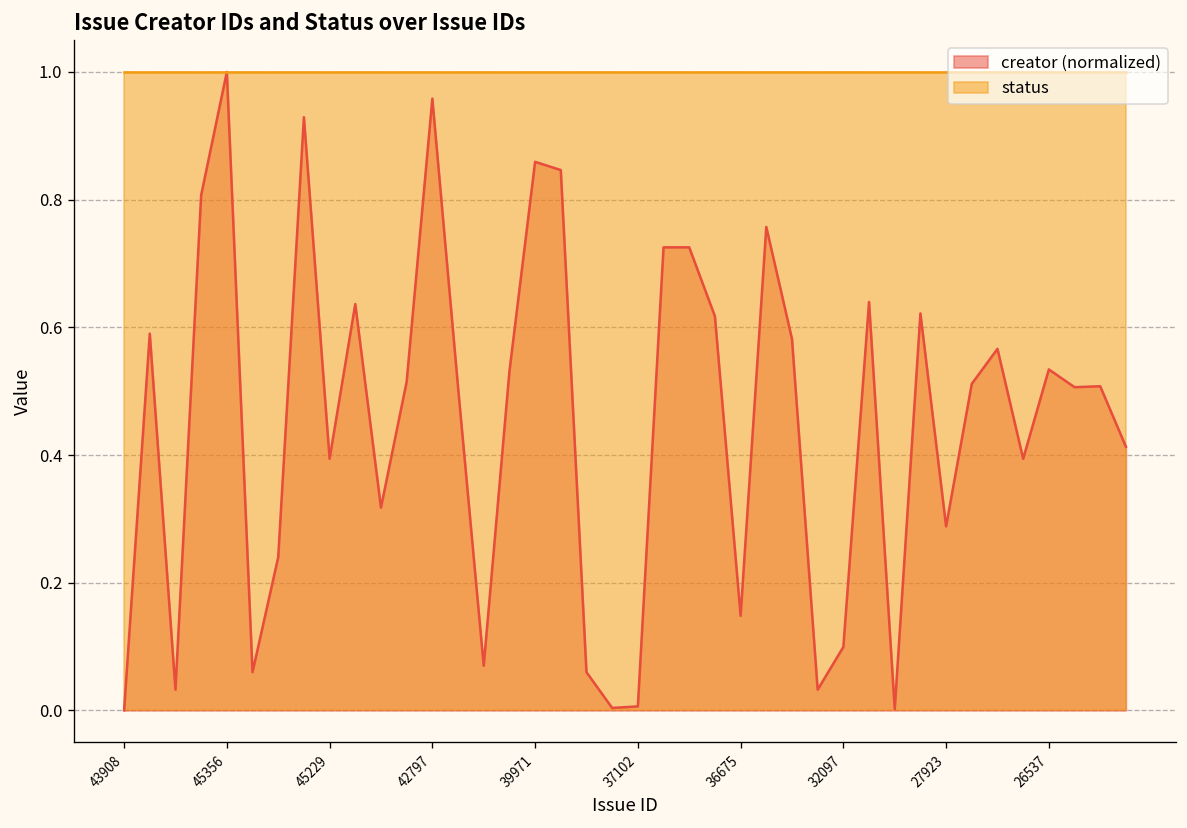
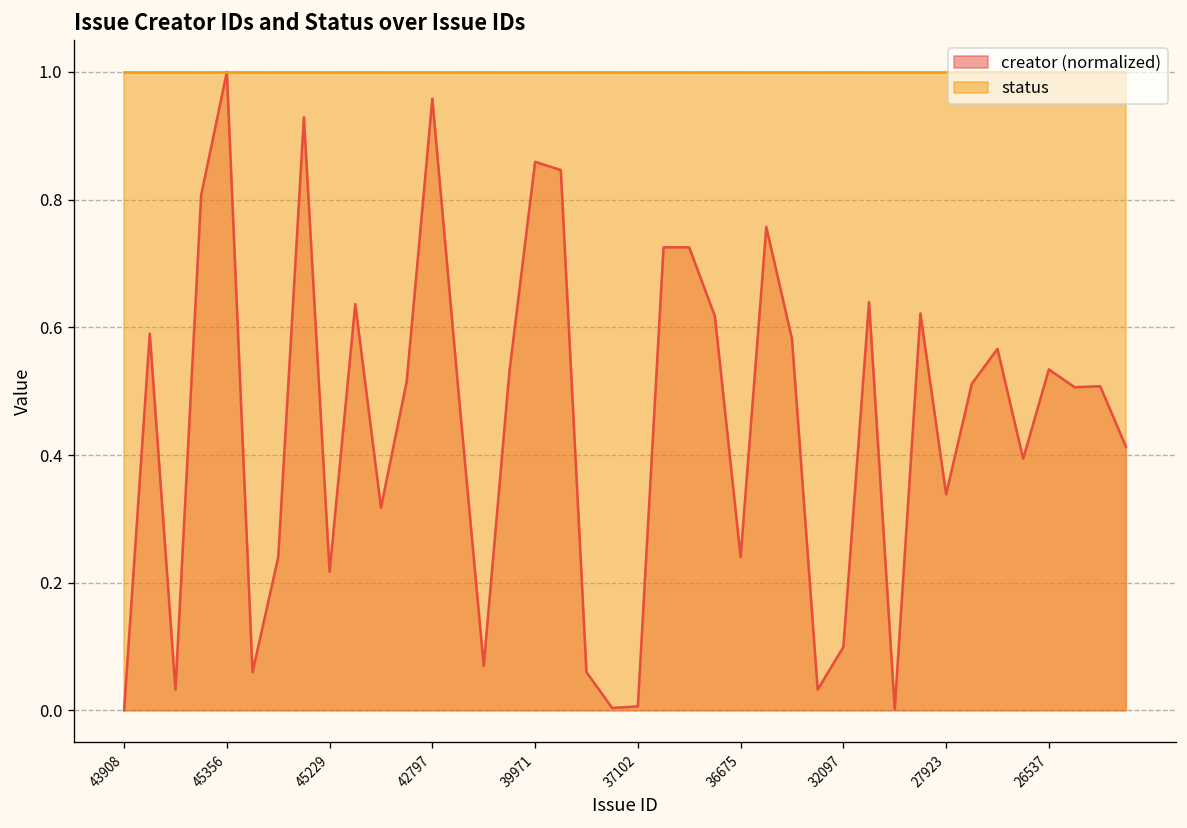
  {
    "creator (normalized)": {
      "43908": 0.00,
-     "45229": 0.39,
+     "45229": 0.22,
      "42797": 0.96,
      "39971": 0.86,
      "37102": 0.01,
-     "36675": 0.15,
+     "36675": 0.24,
      "32097": 0.10,
-     "27923": 0.29,
+     "27923": 0.34,
      "26537": 0.53
    },
    "status": {
      "43908": 1.00,
      "45229": 1.00,
      "42797": 1.00,
      "39971": 1.00,
      "37102": 1.00,
      "36675": 1.00,
      "32097": 1.00,
      "27923": 1.00
    }
  }
